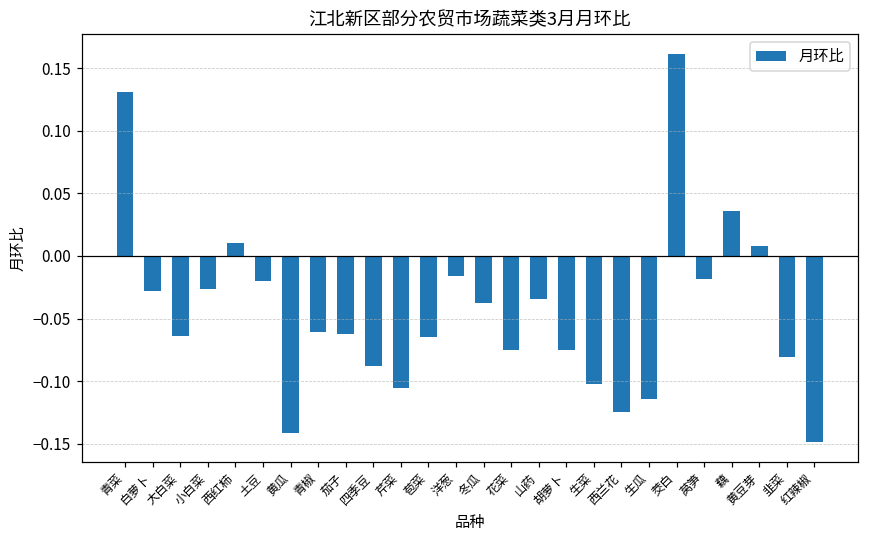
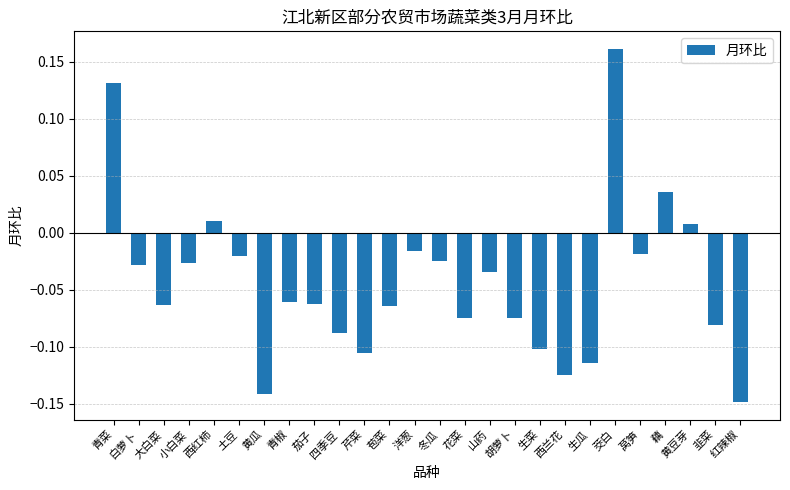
  {
    "青菜": 0.131,
    "白萝卜": -0.028,
    "大白菜": -0.064,
    "小白菜": -0.026,
    "西红柿": 0.010,
    "土豆": -0.020,
    "黄瓜": -0.141,
    "青椒": -0.061,
    "茄子": -0.062,
    "四季豆": -0.088,
    "芹菜": -0.106,
    "苞菜": -0.065,
    "洋葱": -0.016,
-   "冬瓜": -0.038,
+   "冬瓜": -0.025,
    "花菜": -0.075,
    "山药": -0.034,
    "胡萝卜": -0.075,
    "生菜": -0.102,
    "西兰花": -0.125,
    "生瓜": -0.114,
    "茭白": 0.161,
    "莴笋": -0.019,
    "藕": 0.036,
    "黄豆芽": 0.008,
    "韭菜": -0.081,
    "红辣椒": -0.149
  }
